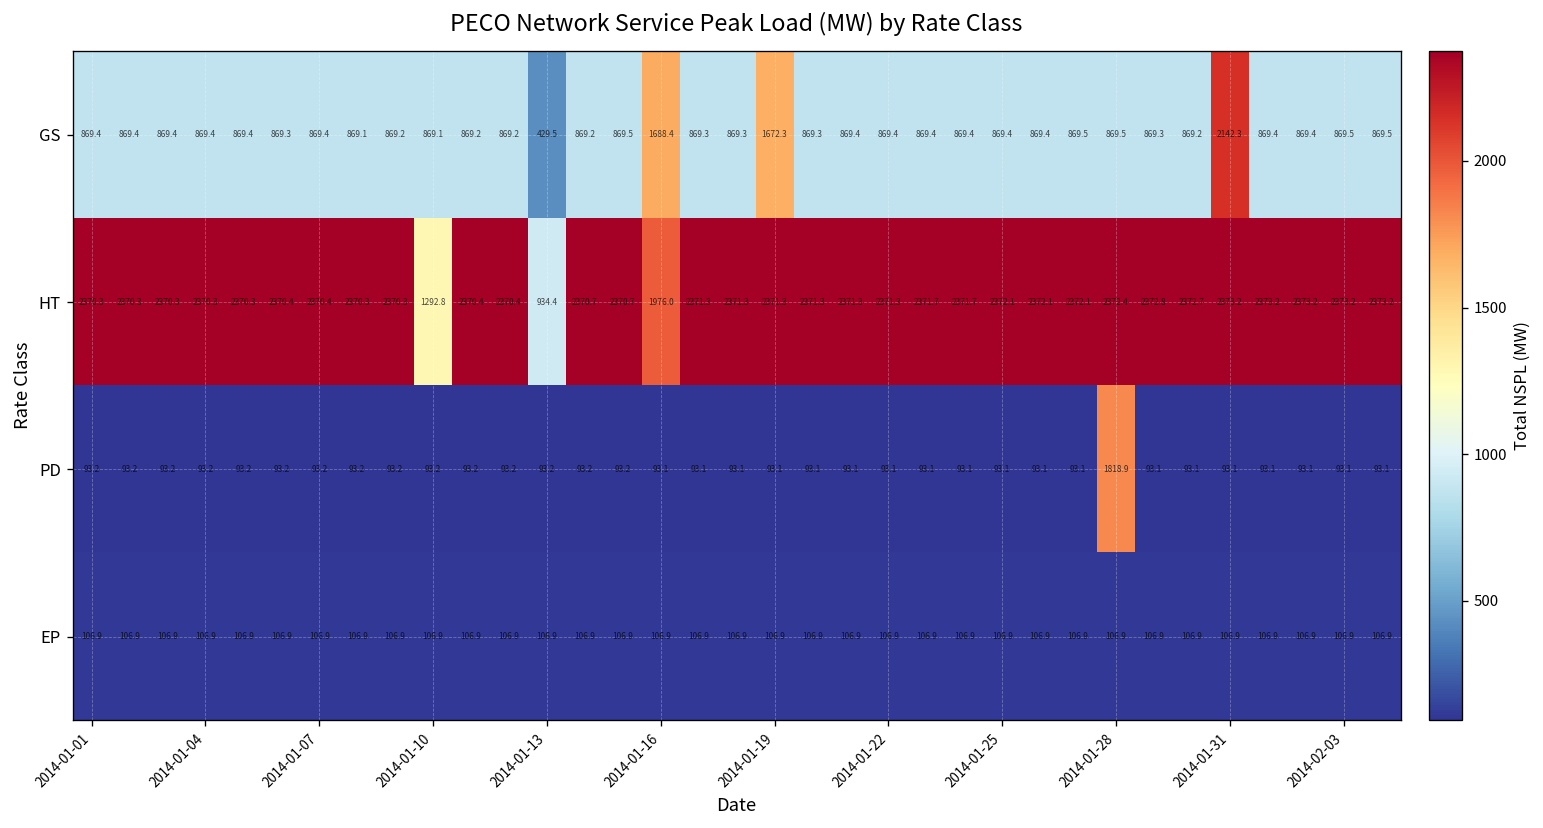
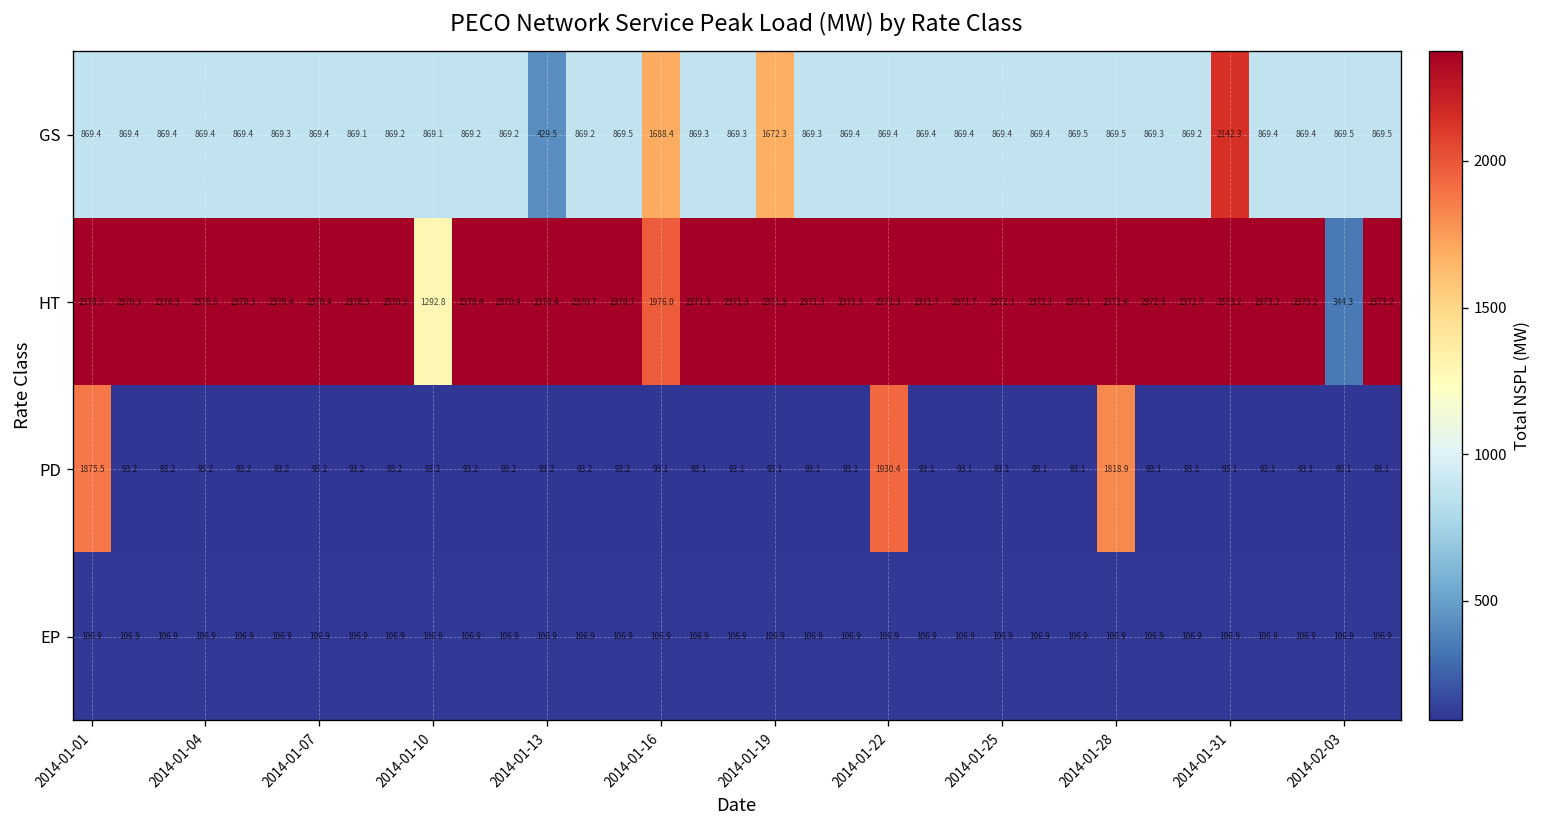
  {
    "GS": {
      "2014-01-01": 869.4,
      "2014-01-04": 869.4,
      "2014-01-07": 869.4,
      "2014-01-10": 869.1,
      "2014-01-13": 429.5,
      "2014-01-16": 1688.4,
      "2014-01-19": 1672.3,
      "2014-01-22": 869.4,
      "2014-01-25": 869.4,
      "2014-01-28": 869.5,
      "2014-01-31": 2142.3,
      "2014-02-03": 869.5
    },
    "HT": {
      "2014-01-01": 2370.3,
      "2014-01-04": 2370.3,
      "2014-01-07": 2370.4,
      "2014-01-10": 1292.8,
-     "2014-01-13": 934.4,
+     "2014-01-13": 2370.4,
      "2014-01-16": 1976.0,
      "2014-01-19": 2371.3,
      "2014-01-22": 2371.3,
      "2014-01-25": 2372.1,
      "2014-01-28": 2372.4,
      "2014-01-31": 2373.2,
-     "2014-02-03": 2373.2
+     "2014-02-03": 344.3
    },
    "PD": {
-     "2014-01-01": 93.2,
+     "2014-01-01": 1875.5,
      "2014-01-04": 93.2,
      "2014-01-07": 93.2,
      "2014-01-10": 93.2,
      "2014-01-13": 93.2,
      "2014-01-16": 93.1,
      "2014-01-19": 93.1,
-     "2014-01-22": 93.1,
+     "2014-01-22": 1930.4,
      "2014-01-25": 93.1,
      "2014-01-28": 1818.9,
      "2014-01-31": 93.1,
      "2014-02-03": 93.1
    },
    "EP": {
      "2014-01-01": 106.9,
      "2014-01-04": 106.9,
      "2014-01-07": 106.9,
      "2014-01-10": 106.9,
      "2014-01-13": 106.9,
      "2014-01-16": 106.9,
      "2014-01-19": 106.9,
      "2014-01-22": 106.9,
      "2014-01-25": 106.9,
      "2014-01-28": 106.9,
      "2014-01-31": 106.9,
      "2014-02-03": 106.9
    }
  }
